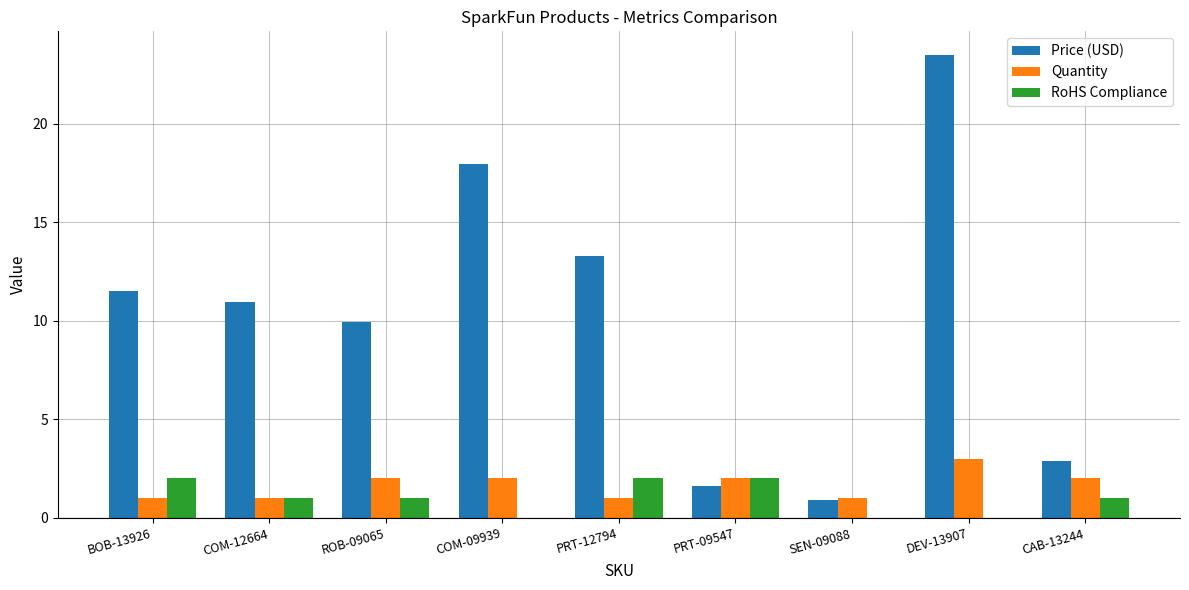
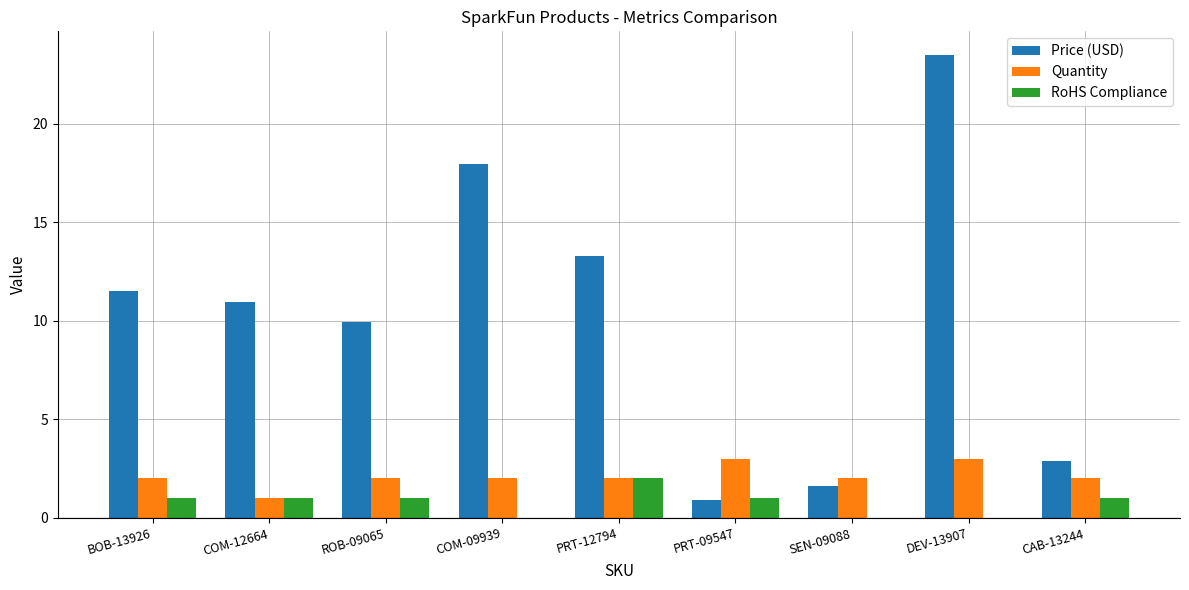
  {
    "Price (USD)": {
      "BOB-13926": 11.5,
      "COM-12664": 11.0,
      "ROB-09065": 10.0,
      "COM-09939": 17.9,
      "PRT-12794": 13.3,
-     "PRT-09547": 1.6,
-     "SEN-09088": 0.9,
+     "PRT-09547": 0.9,
+     "SEN-09088": 1.6,
      "DEV-13907": 23.5,
      "CAB-13244": 2.9
    },
    "Quantity": {
-     "BOB-13926": 1,
+     "BOB-13926": 2,
      "COM-12664": 1,
      "ROB-09065": 2,
      "COM-09939": 2,
-     "PRT-12794": 1,
-     "PRT-09547": 2,
-     "SEN-09088": 1,
+     "PRT-12794": 2,
+     "PRT-09547": 3,
+     "SEN-09088": 2,
      "DEV-13907": 3,
      "CAB-13244": 2
    },
    "RoHS Compliance": {
-     "BOB-13926": 2,
+     "BOB-13926": 1,
      "COM-12664": 1,
      "ROB-09065": 1,
      "COM-09939": 0,
      "PRT-12794": 2,
-     "PRT-09547": 2,
+     "PRT-09547": 1,
      "SEN-09088": 0,
      "DEV-13907": 0,
      "CAB-13244": 1
    }
  }
